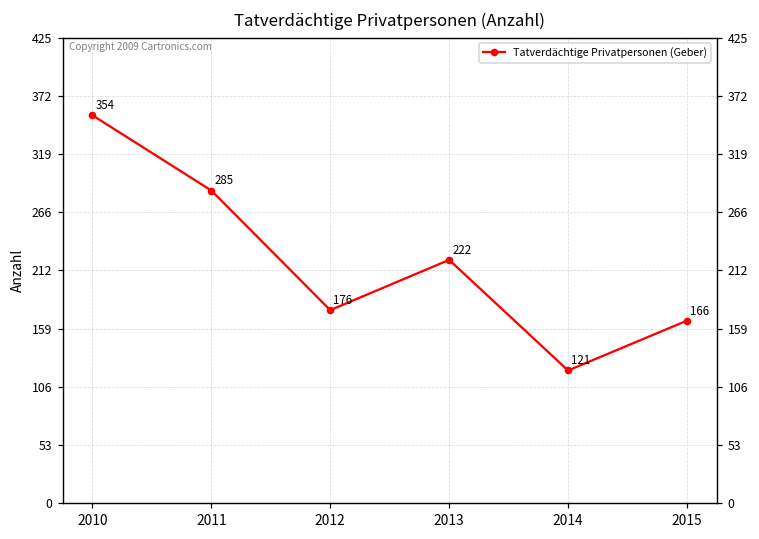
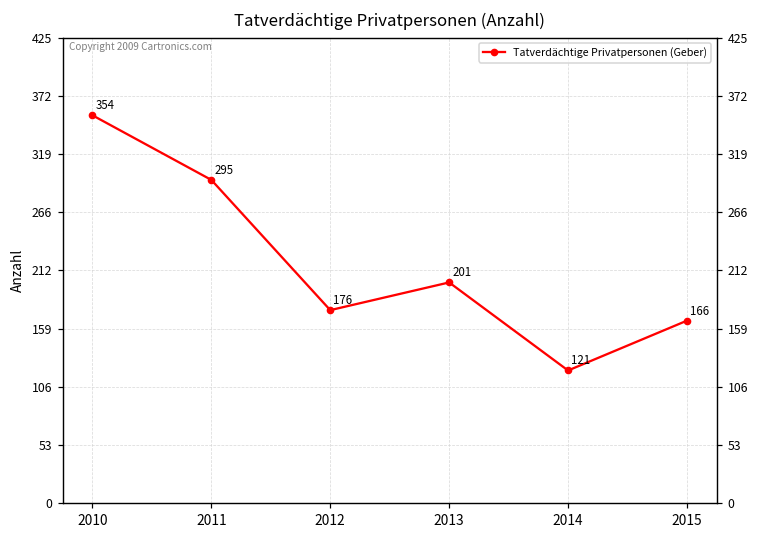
  {
    "2010": 354,
-   "2011": 285,
+   "2011": 295,
    "2012": 176,
-   "2013": 222,
+   "2013": 201,
    "2014": 121,
    "2015": 166
  }
